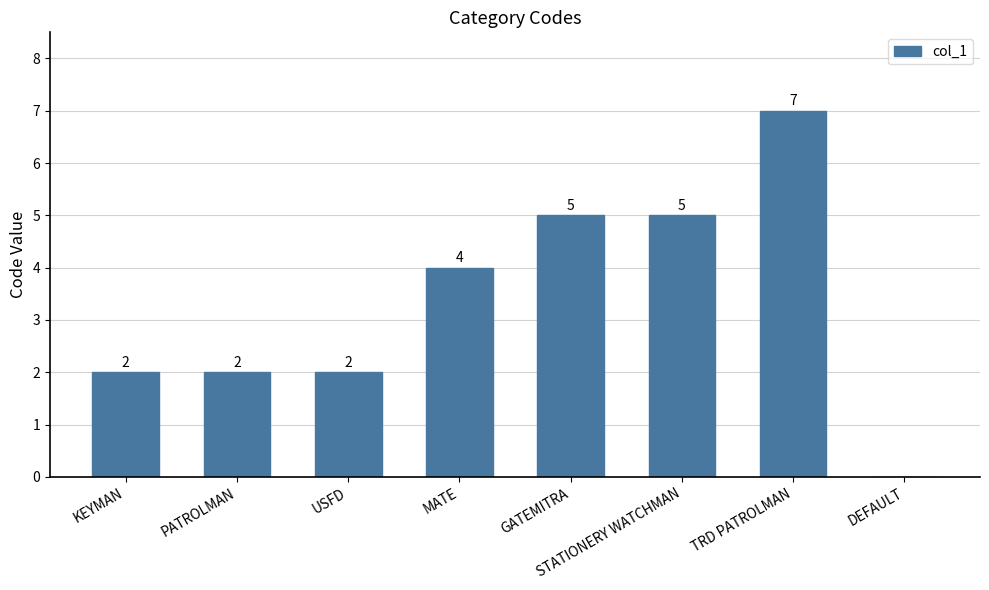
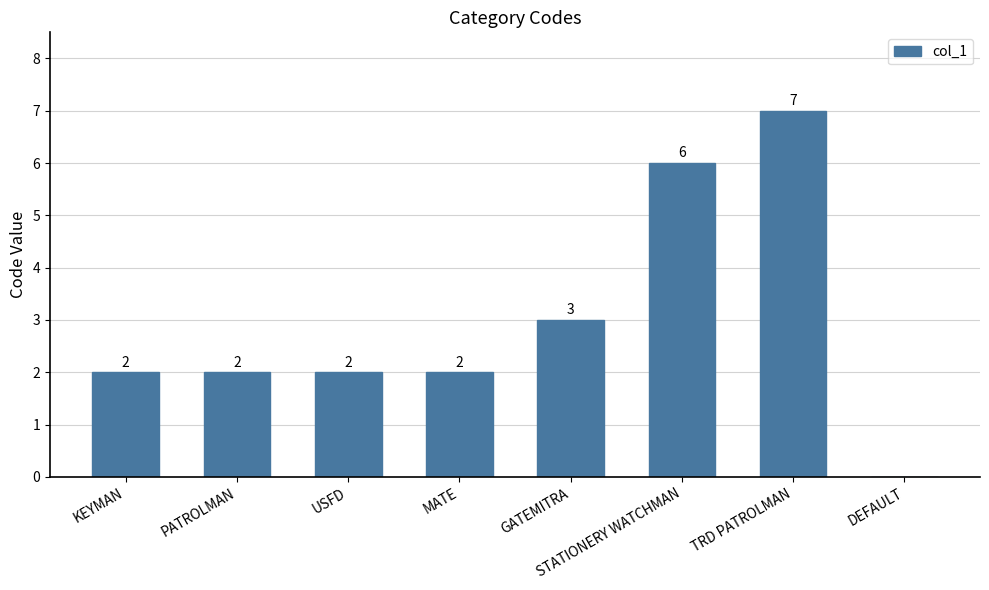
  {
    "KEYMAN": 2,
    "PATROLMAN": 2,
    "USFD": 2,
-   "MATE": 4,
-   "GATEMITRA": 5,
-   "STATIONERY WATCHMAN": 5,
+   "MATE": 2,
+   "GATEMITRA": 3,
+   "STATIONERY WATCHMAN": 6,
    "TRD PATROLMAN": 7
  }
